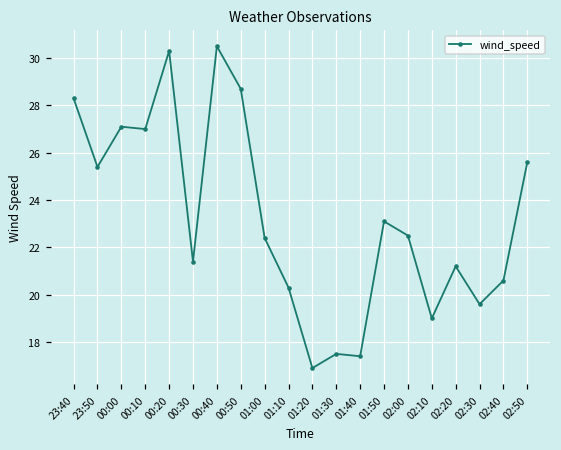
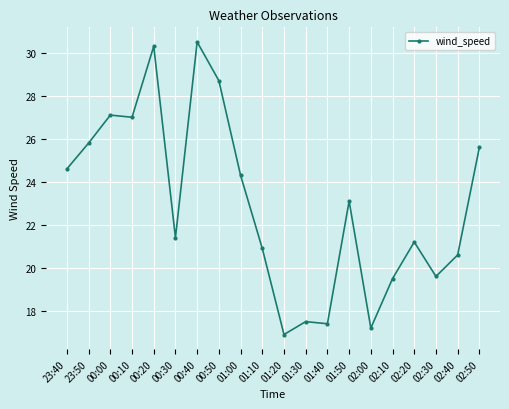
  {
-   "23:40": 28.3,
-   "23:50": 25.4,
+   "23:40": 24.6,
+   "23:50": 25.8,
    "00:00": 27.1,
    "00:10": 27.0,
    "00:20": 30.3,
    "00:30": 21.4,
    "00:40": 30.5,
    "00:50": 28.7,
-   "01:00": 22.4,
-   "01:10": 20.3,
+   "01:00": 24.3,
+   "01:10": 20.9,
    "01:20": 16.9,
    "01:30": 17.5,
    "01:40": 17.4,
    "01:50": 23.1,
-   "02:00": 22.5,
-   "02:10": 19.0,
+   "02:00": 17.2,
+   "02:10": 19.5,
    "02:20": 21.2,
    "02:30": 19.6,
    "02:40": 20.6,
    "02:50": 25.6
  }
